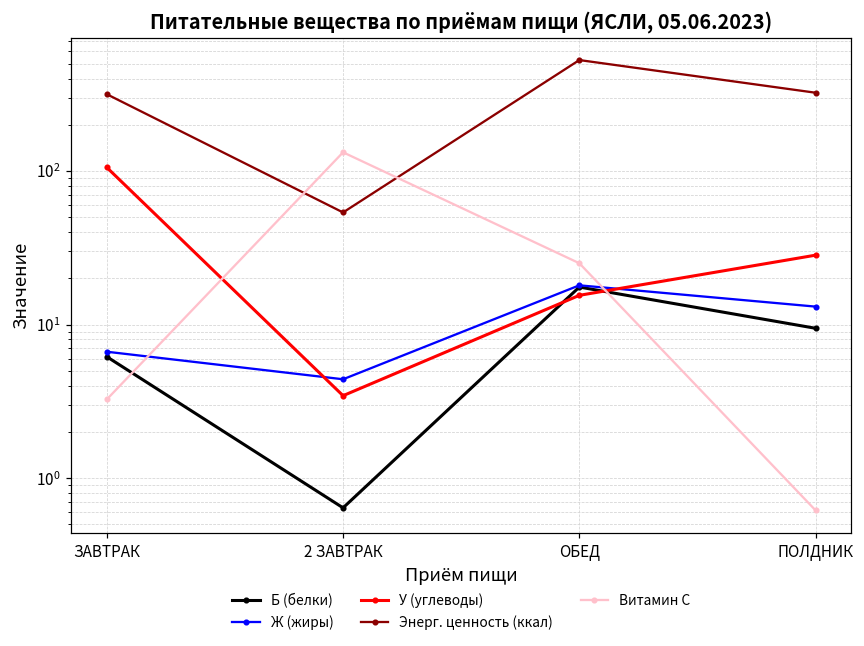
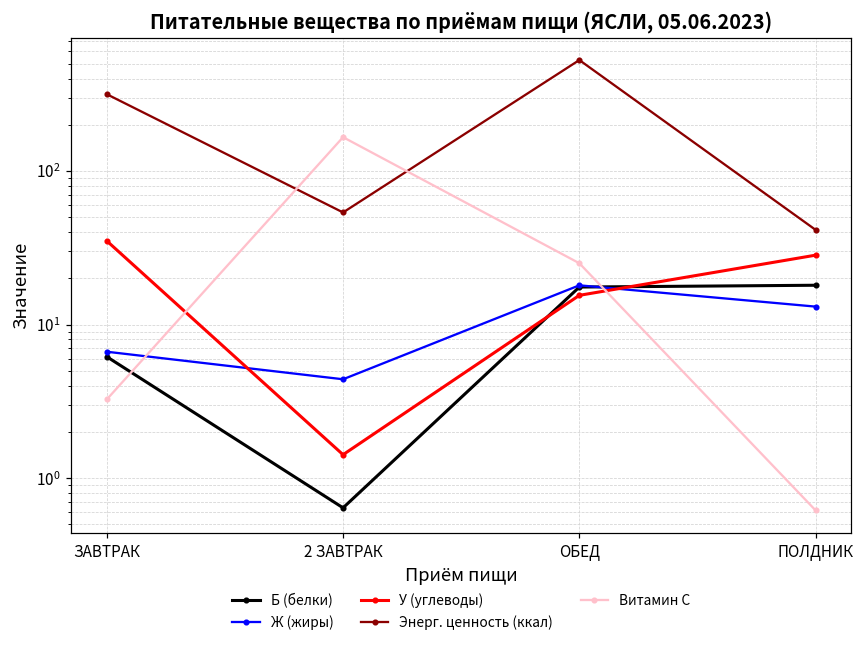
  {
    "Б (белки)": {
      "ЗАВТРАК": 6,
      "2 ЗАВТРАК": 0.6,
-     "ПОЛДНИК": 9
+     "ПОЛДНИК": 18
    },
    "Ж (жиры)": {
      "ЗАВТРАК": 7,
      "2 ЗАВТРАК": 4.4,
      "ПОЛДНИК": 13
    },
    "У (углеводы)": {
-     "ЗАВТРАК": 110,
-     "2 ЗАВТРАК": 3.4,
+     "ЗАВТРАК": 35,
+     "2 ЗАВТРАК": 1.4,
      "ОБЕД": 15,
      "ПОЛДНИК": 28
    },
    "Энерг. ценность (ккал)": {
      "ЗАВТРАК": 320,
      "2 ЗАВТРАК": 54,
      "ОБЕД": 530,
-     "ПОЛДНИК": 320
+     "ПОЛДНИК": 41
    },
    "Витамин С": {
      "ЗАВТРАК": 3.3,
-     "2 ЗАВТРАК": 130,
+     "2 ЗАВТРАК": 170,
      "ОБЕД": 25,
      "ПОЛДНИК": 0.6
    }
  }
